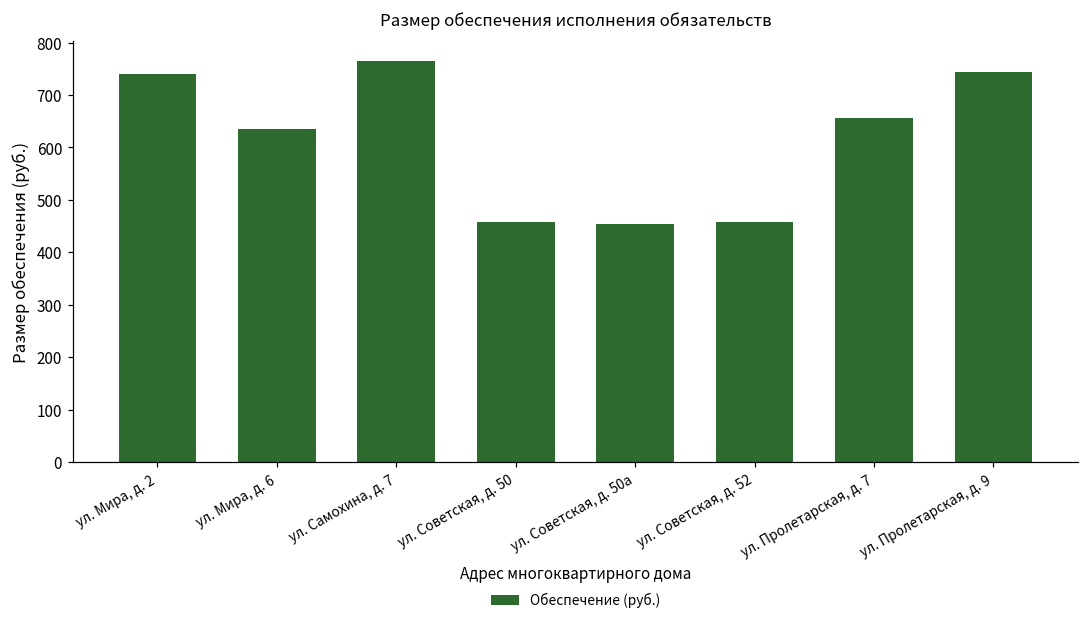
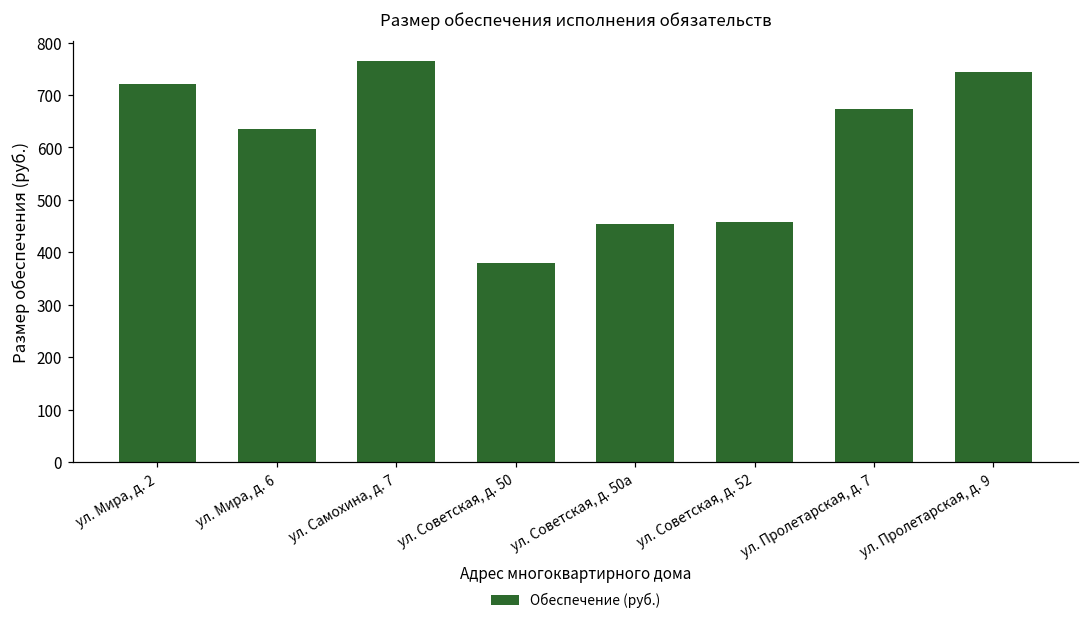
  {
-   "ул. Мира, д. 2": 740,
+   "ул. Мира, д. 2": 720,
    "ул. Мира, д. 6": 640,
    "ул. Самохина, д. 7": 770,
-   "ул. Советская, д. 50": 460,
+   "ул. Советская, д. 50": 380,
    "ул. Советская, д. 50а": 450,
    "ул. Советская, д. 52": 460,
-   "ул. Пролетарская, д. 7": 660,
+   "ул. Пролетарская, д. 7": 670,
    "ул. Пролетарская, д. 9": 740
  }
